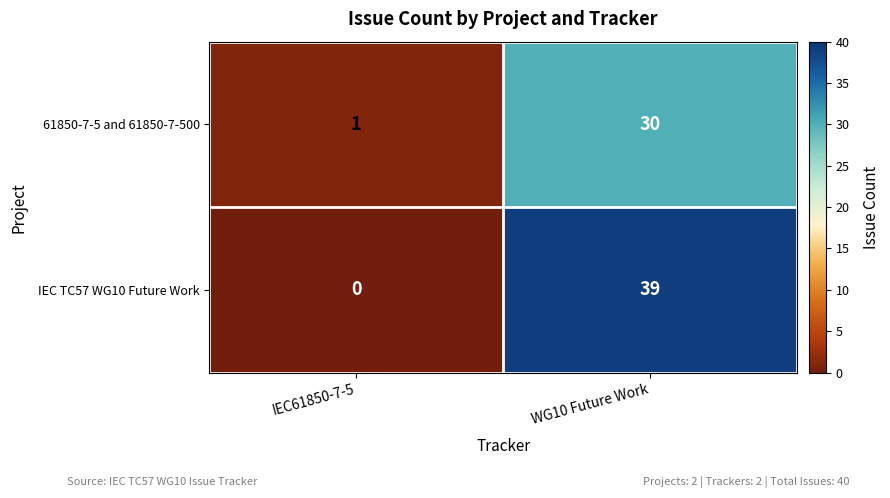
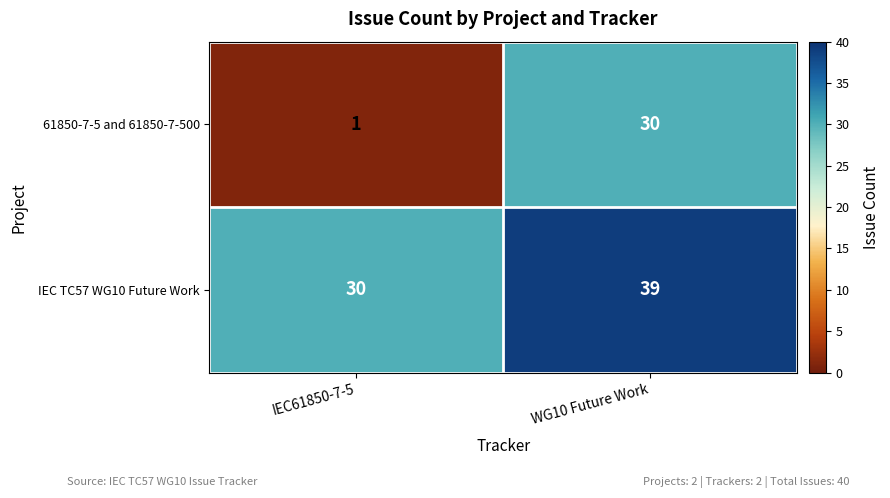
  {
    "61850-7-5 and 61850-7-500": {
      "IEC61850-7-5": 1,
      "WG10 Future Work": 30
    },
    "IEC TC57 WG10 Future Work": {
-     "IEC61850-7-5": 0,
+     "IEC61850-7-5": 30,
      "WG10 Future Work": 39
    }
  }
